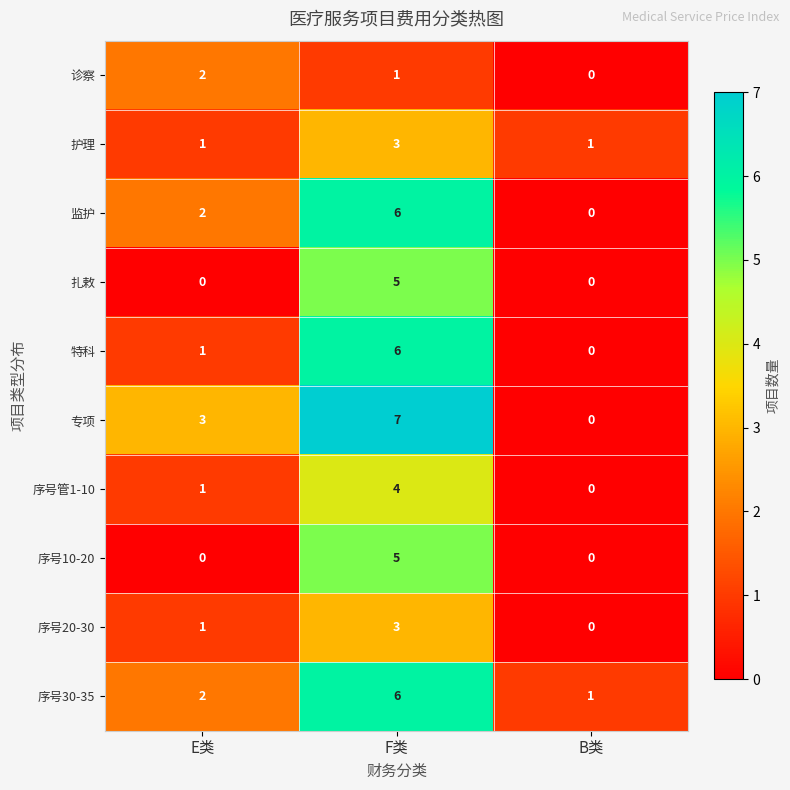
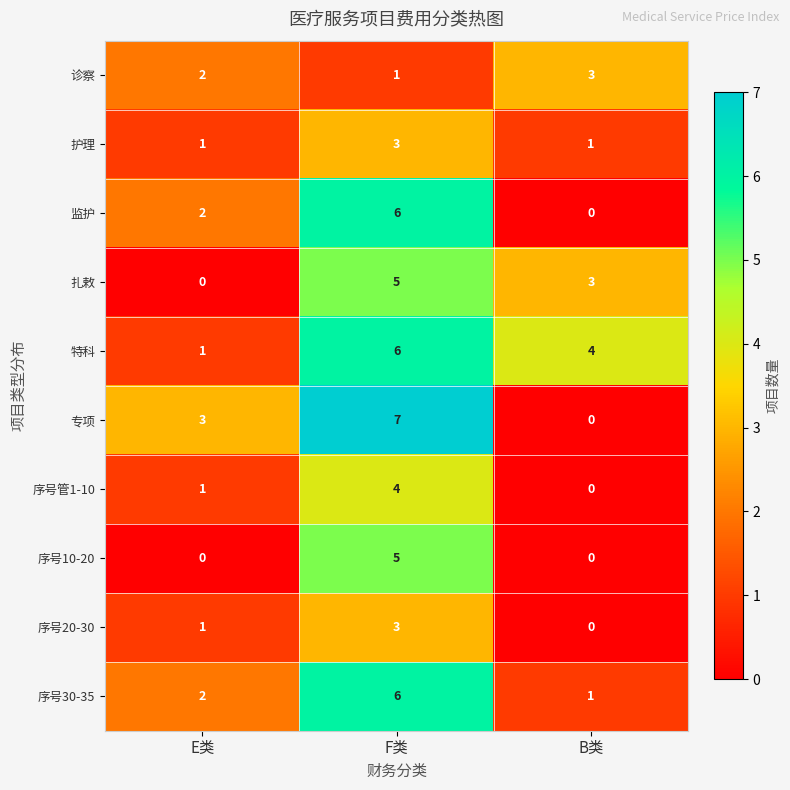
  {
    "诊察": {
      "E类": 2,
      "F类": 1,
-     "B类": 0
+     "B类": 3
    },
    "护理": {
      "E类": 1,
      "F类": 3,
      "B类": 1
    },
    "监护": {
      "E类": 2,
      "F类": 6,
      "B类": 0
    },
    "扎敕": {
      "E类": 0,
      "F类": 5,
-     "B类": 0
+     "B类": 3
    },
    "特科": {
      "E类": 1,
      "F类": 6,
-     "B类": 0
+     "B类": 4
    },
    "专项": {
      "E类": 3,
      "F类": 7,
      "B类": 0
    },
    "序号管1-10": {
      "E类": 1,
      "F类": 4,
      "B类": 0
    },
    "序号10-20": {
      "E类": 0,
      "F类": 5,
      "B类": 0
    },
    "序号20-30": {
      "E类": 1,
      "F类": 3,
      "B类": 0
    },
    "序号30-35": {
      "E类": 2,
      "F类": 6,
      "B类": 1
    }
  }
